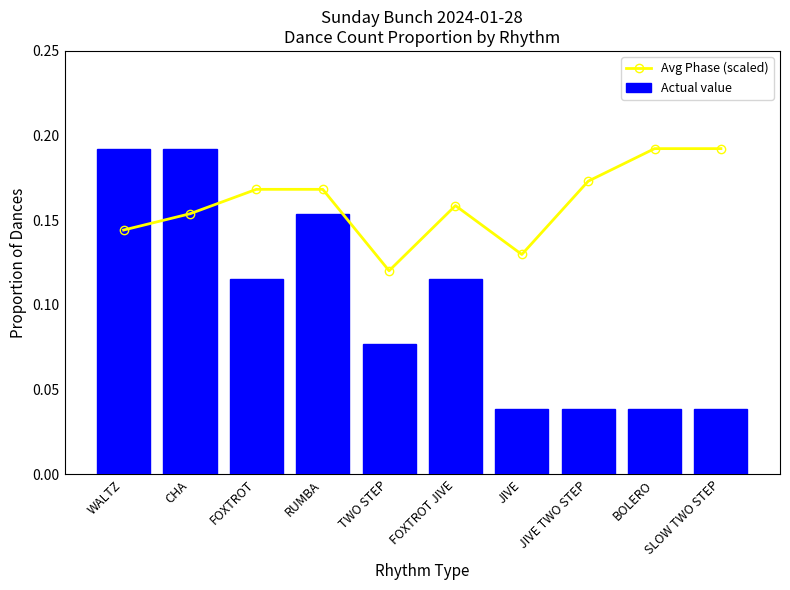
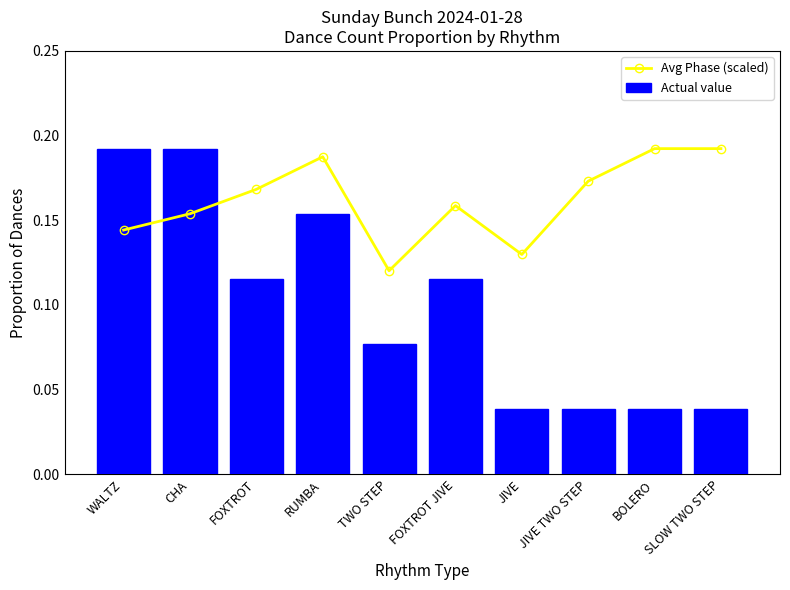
  {
    "Avg Phase (scaled)": {
      "WALTZ": 0.144,
      "CHA": 0.154,
      "FOXTROT": 0.168,
-     "RUMBA": 0.168,
+     "RUMBA": 0.188,
      "TWO STEP": 0.120,
      "FOXTROT JIVE": 0.159,
      "JIVE": 0.130,
      "JIVE TWO STEP": 0.173,
      "BOLERO": 0.192,
      "SLOW TWO STEP": 0.192
    },
    "Actual value": {
      "WALTZ": 0.192,
      "CHA": 0.192,
      "FOXTROT": 0.115,
      "RUMBA": 0.154,
      "TWO STEP": 0.077,
      "FOXTROT JIVE": 0.115,
      "JIVE": 0.038,
      "JIVE TWO STEP": 0.038,
      "BOLERO": 0.038,
      "SLOW TWO STEP": 0.038
    }
  }
